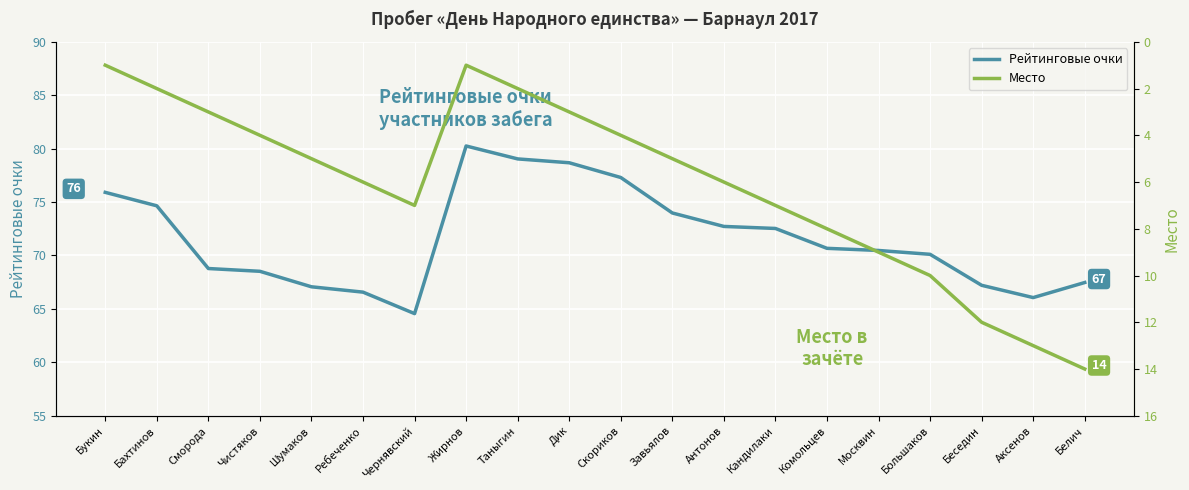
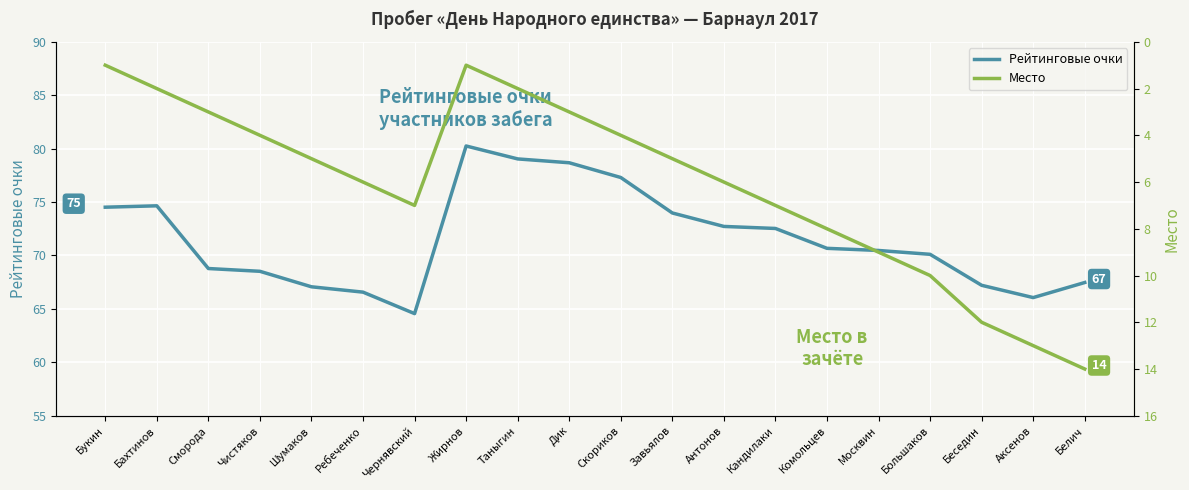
  {
    "Рейтинговые очки": {
-     "Букин": 76
+     "Букин": 75
    }
  }
